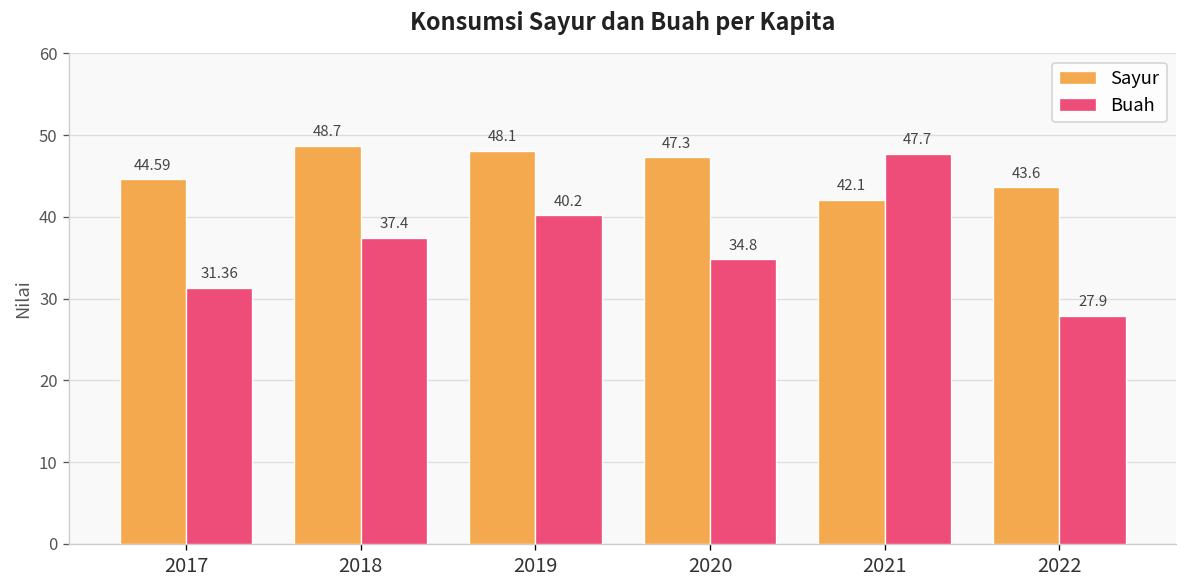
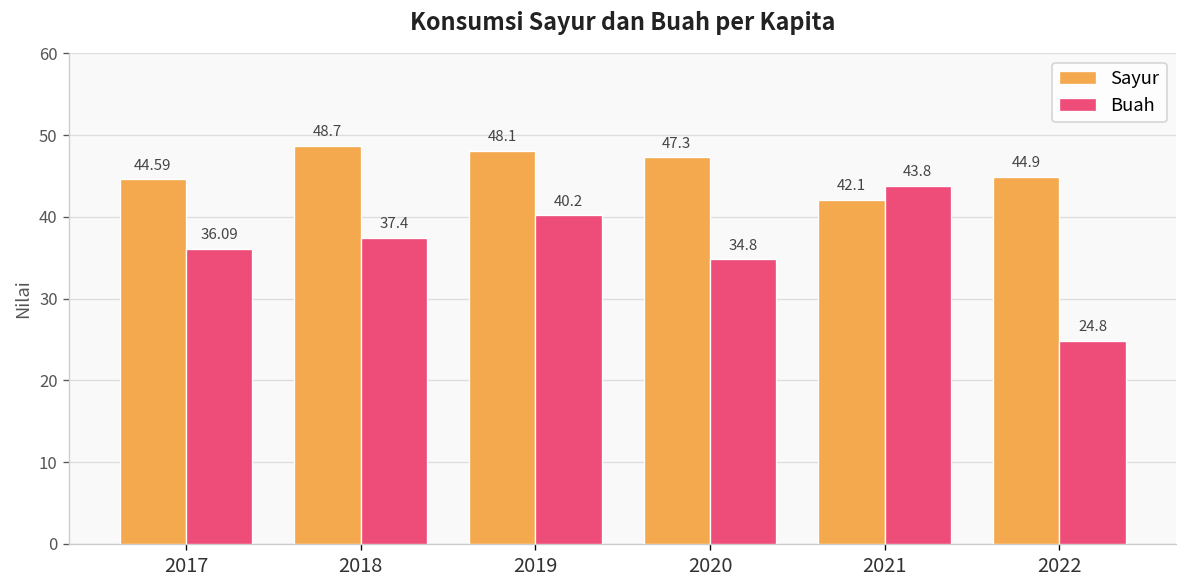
  {
    "Sayur": {
      "2017": 44.59,
      "2018": 48.7,
      "2019": 48.1,
      "2020": 47.3,
      "2021": 42.1,
-     "2022": 43.6
+     "2022": 44.9
    },
    "Buah": {
-     "2017": 31.36,
+     "2017": 36.09,
      "2018": 37.4,
      "2019": 40.2,
      "2020": 34.8,
-     "2021": 47.7,
-     "2022": 27.9
+     "2021": 43.8,
+     "2022": 24.8
    }
  }
